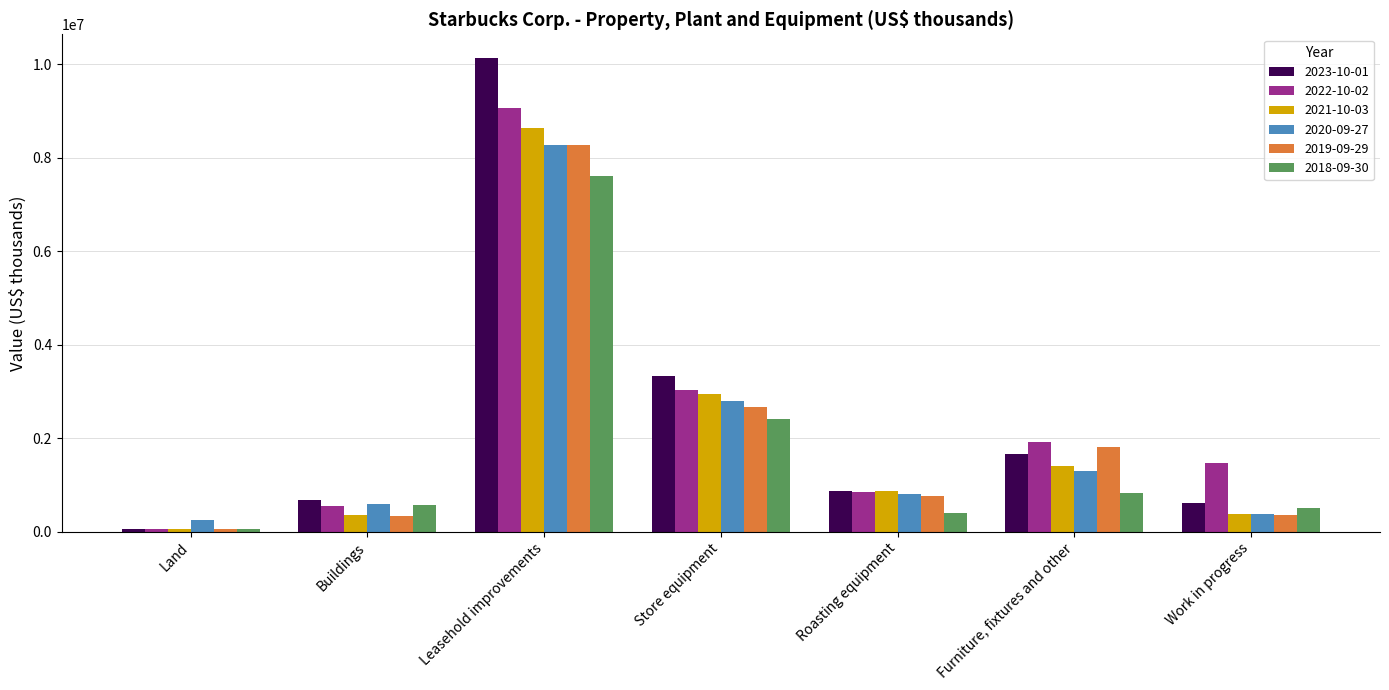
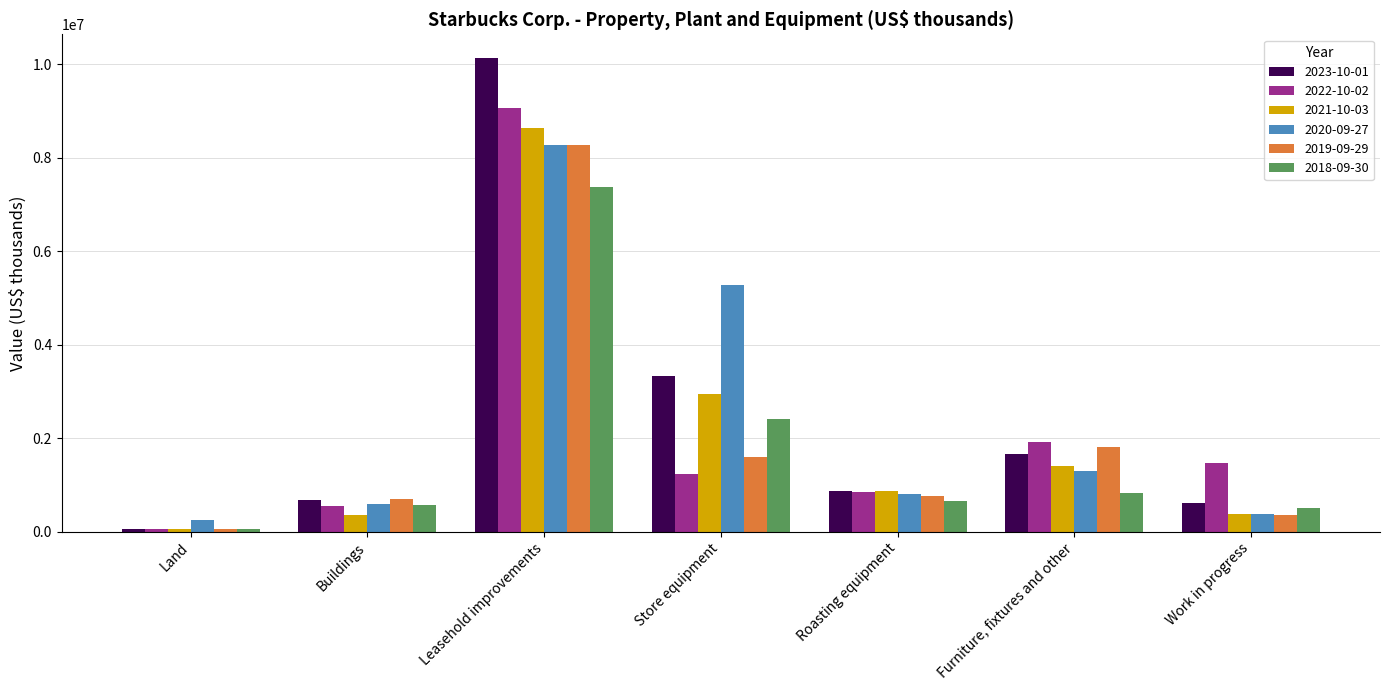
  {
    "2023-10-01": {
      "Buildings": 700000,
      "Leasehold improvements": 10100000,
      "Store equipment": 3300000,
      "Roasting equipment": 900000,
      "Furniture, fixtures and other": 1700000,
      "Work in progress": 600000
    },
    "2022-10-02": {
      "Buildings": 600000,
      "Leasehold improvements": 9100000,
-     "Store equipment": 3000000,
+     "Store equipment": 1200000,
      "Roasting equipment": 800000,
      "Furniture, fixtures and other": 1900000,
      "Work in progress": 1500000
    },
    "2021-10-03": {
      "Buildings": 400000,
      "Leasehold improvements": 8600000,
      "Store equipment": 2900000,
      "Roasting equipment": 900000,
      "Furniture, fixtures and other": 1400000,
      "Work in progress": 400000
    },
    "2020-09-27": {
      "Land": 200000,
      "Buildings": 600000,
      "Leasehold improvements": 8300000,
-     "Store equipment": 2800000,
+     "Store equipment": 5300000,
      "Roasting equipment": 800000,
      "Furniture, fixtures and other": 1300000,
      "Work in progress": 400000
    },
    "2019-09-29": {
-     "Buildings": 300000,
+     "Buildings": 700000,
      "Leasehold improvements": 8300000,
-     "Store equipment": 2700000,
+     "Store equipment": 1600000,
      "Roasting equipment": 800000,
      "Furniture, fixtures and other": 1800000,
      "Work in progress": 400000
    },
    "2018-09-30": {
      "Buildings": 600000,
-     "Leasehold improvements": 7600000,
+     "Leasehold improvements": 7400000,
      "Store equipment": 2400000,
-     "Roasting equipment": 400000,
+     "Roasting equipment": 700000,
      "Furniture, fixtures and other": 800000,
      "Work in progress": 500000
    }
  }
